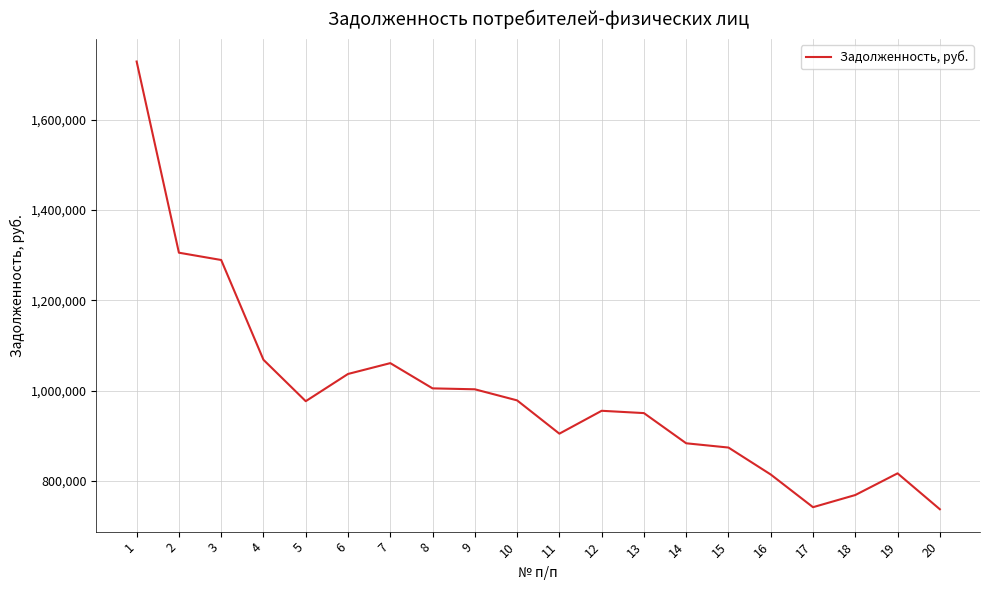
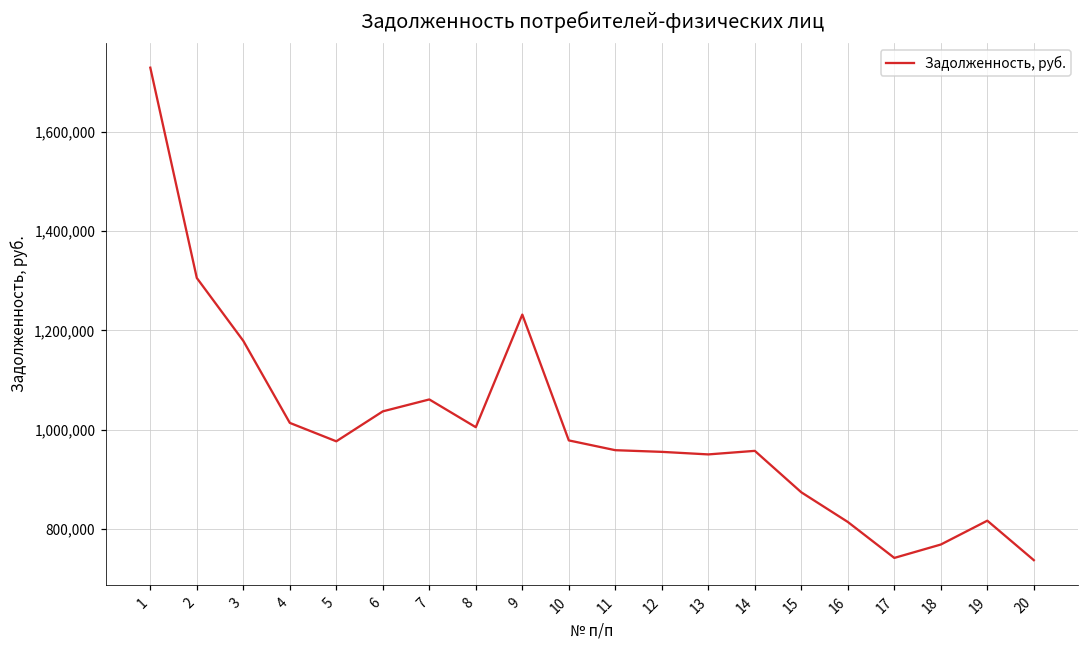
  {
    "1": "1,730,000",
    "2": "1,310,000",
-   "3": "1,290,000",
-   "4": "1,070,000",
+   "3": "1,180,000",
+   "4": "1,010,000",
    "5": "980,000",
    "6": "1,040,000",
    "7": "1,060,000",
    "8": "1,000,000",
-   "9": "1,000,000",
+   "9": "1,230,000",
    "10": "980,000",
-   "11": "900,000",
+   "11": "960,000",
    "12": "960,000",
    "13": "950,000",
-   "14": "880,000",
+   "14": "960,000",
    "15": "870,000",
    "16": "810,000",
    "17": "740,000",
    "18": "770,000",
    "19": "820,000",
    "20": "740,000"
  }
